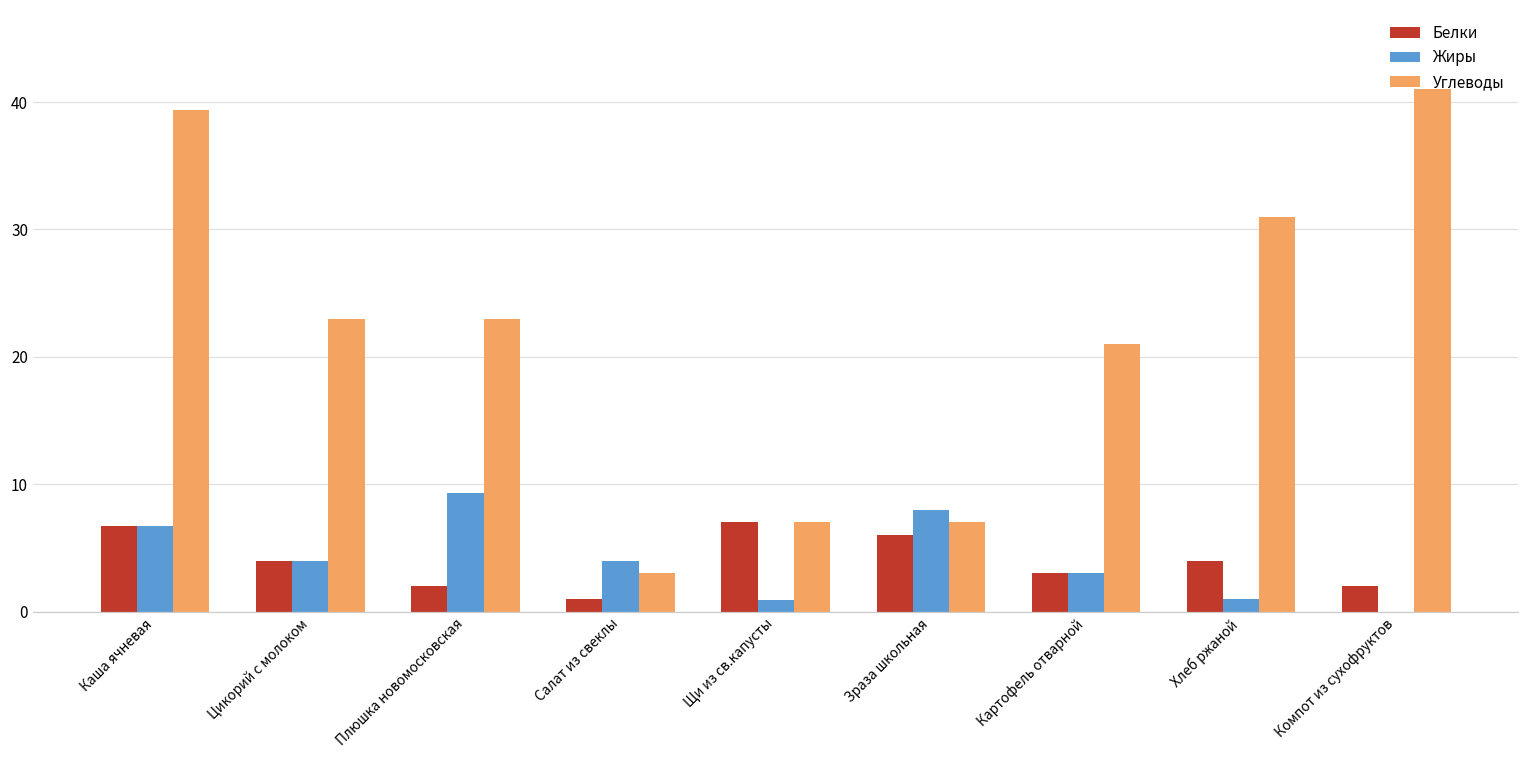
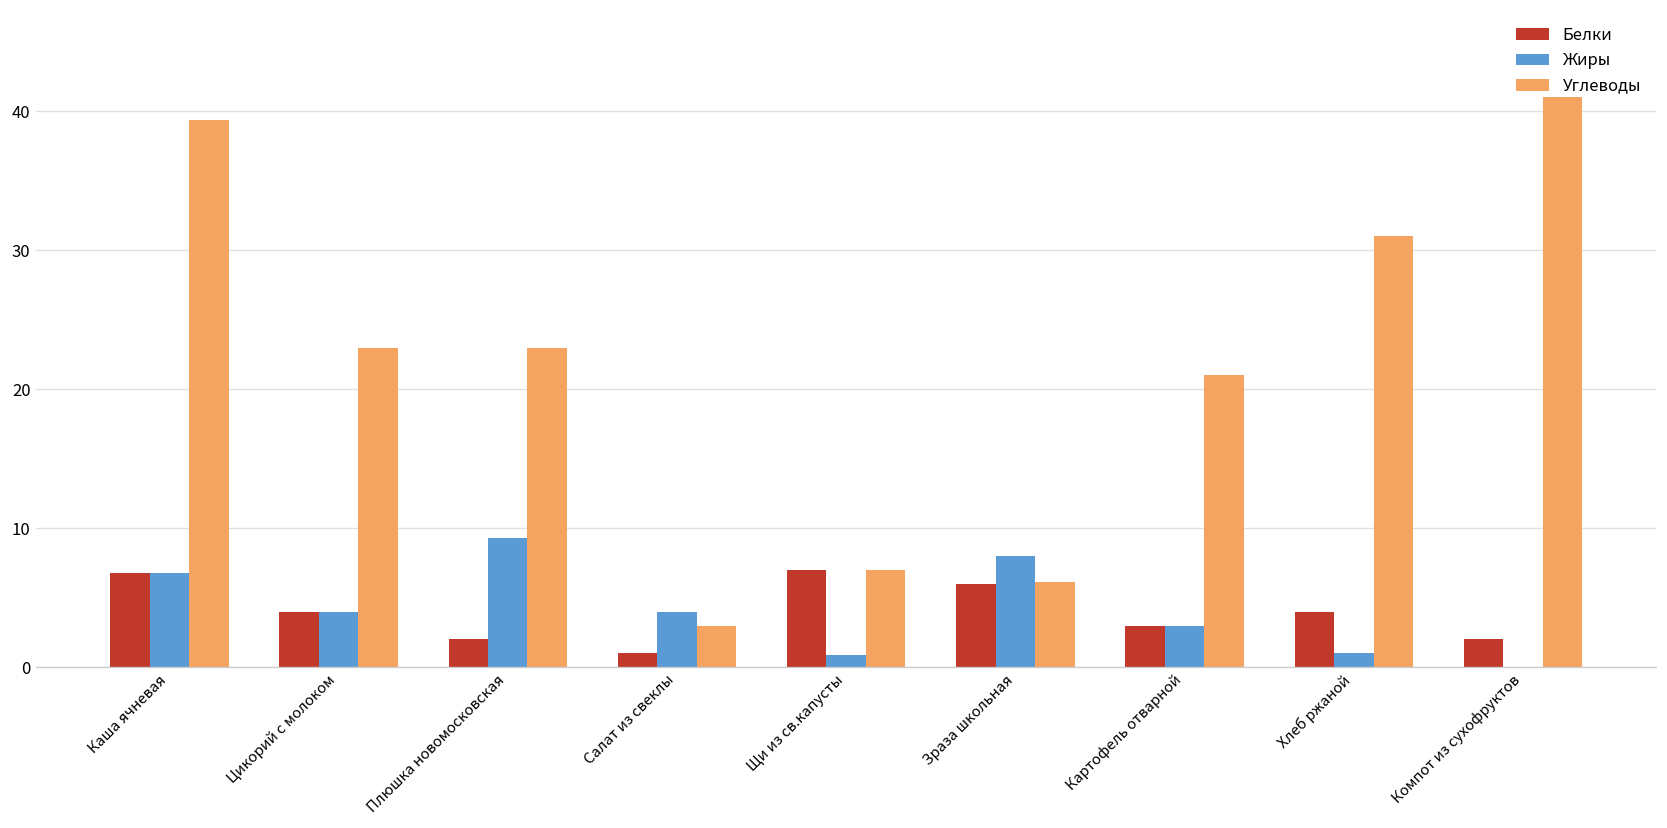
  {
    "Белки": {
      "Каша ячневая": 6.8,
      "Цикорий с молоком": 4.0,
      "Плюшка новомосковская": 2.0,
      "Салат из свеклы": 1.0,
      "Щи из св.капусты": 7.0,
      "Зраза школьная": 6.0,
      "Картофель отварной": 3.0,
      "Хлеб ржаной": 4.0,
      "Компот из сухофруктов": 2.0
    },
    "Жиры": {
      "Каша ячневая": 6.8,
      "Цикорий с молоком": 4.0,
      "Плюшка новомосковская": 9.3,
      "Салат из свеклы": 4.0,
      "Щи из св.капусты": 0.9,
      "Зраза школьная": 8.0,
      "Картофель отварной": 3.0,
      "Хлеб ржаной": 1.0,
      "Компот из сухофруктов": 0.0
    },
    "Углеводы": {
      "Каша ячневая": 39.4,
      "Цикорий с молоком": 23.0,
      "Плюшка новомосковская": 23.0,
      "Салат из свеклы": 3.0,
      "Щи из св.капусты": 7.0,
-     "Зраза школьная": 7.0,
+     "Зраза школьная": 6.1,
      "Картофель отварной": 21.0,
      "Хлеб ржаной": 31.0,
      "Компот из сухофруктов": 41.0
    }
  }
